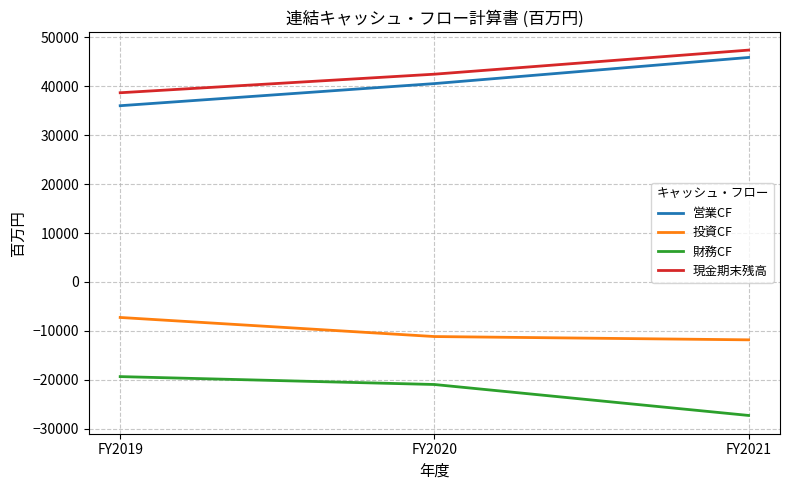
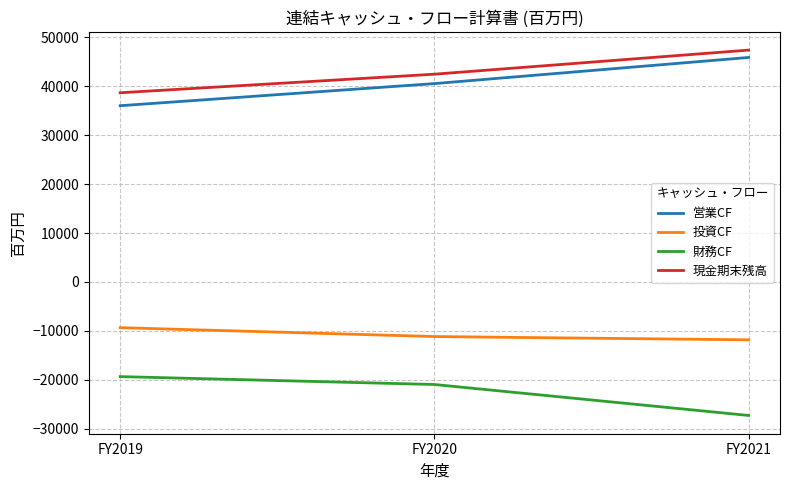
  {
    "営業CF": {
      "FY2019": 36000,
      "FY2020": 41000,
      "FY2021": 46000
    },
    "投資CF": {
-     "FY2019": -7000,
+     "FY2019": -9000,
      "FY2020": -11000,
      "FY2021": -12000
    },
    "財務CF": {
      "FY2019": -19000,
      "FY2020": -21000,
      "FY2021": -27000
    },
    "現金期末残高": {
      "FY2019": 39000,
      "FY2020": 42000,
      "FY2021": 47000
    }
  }
